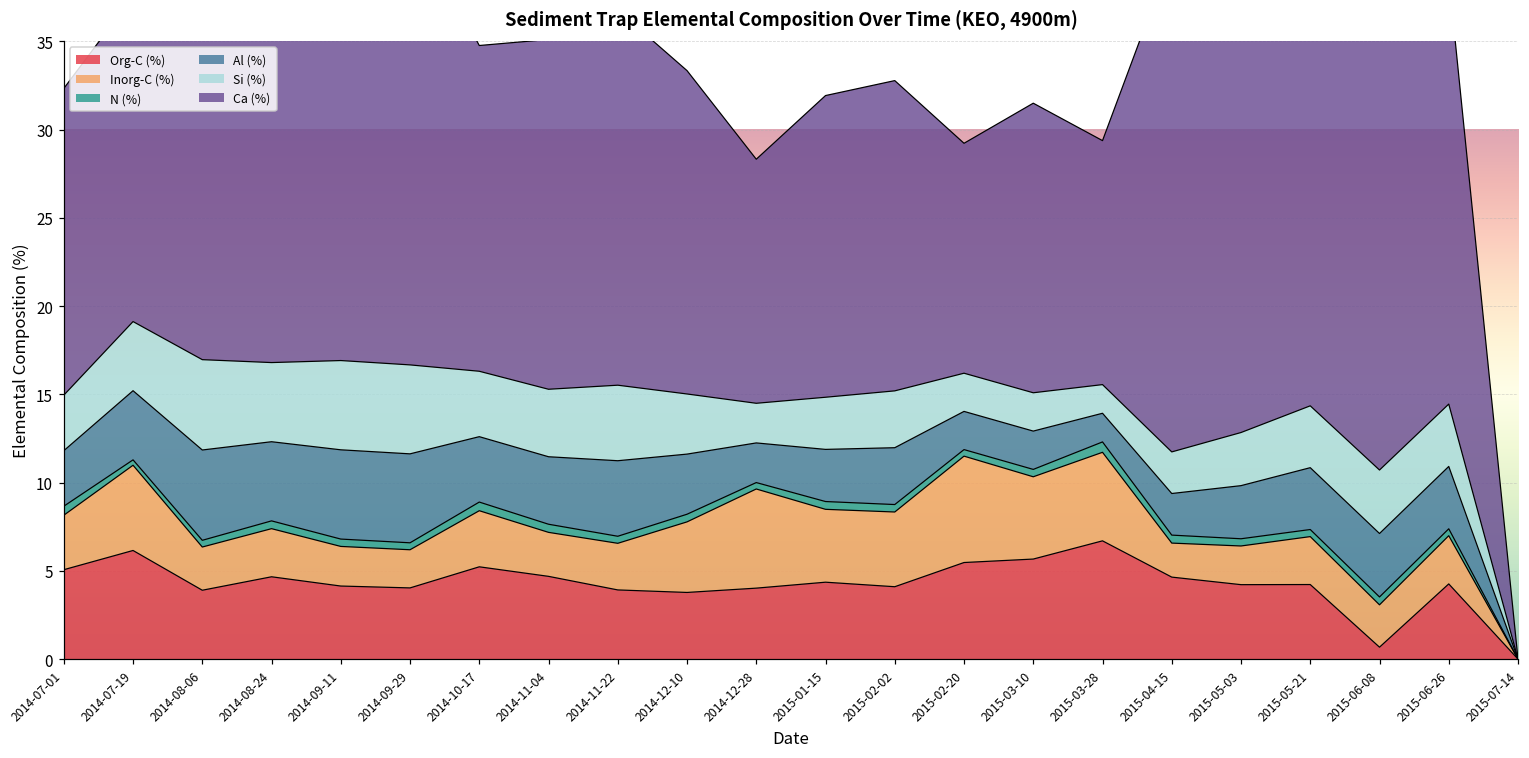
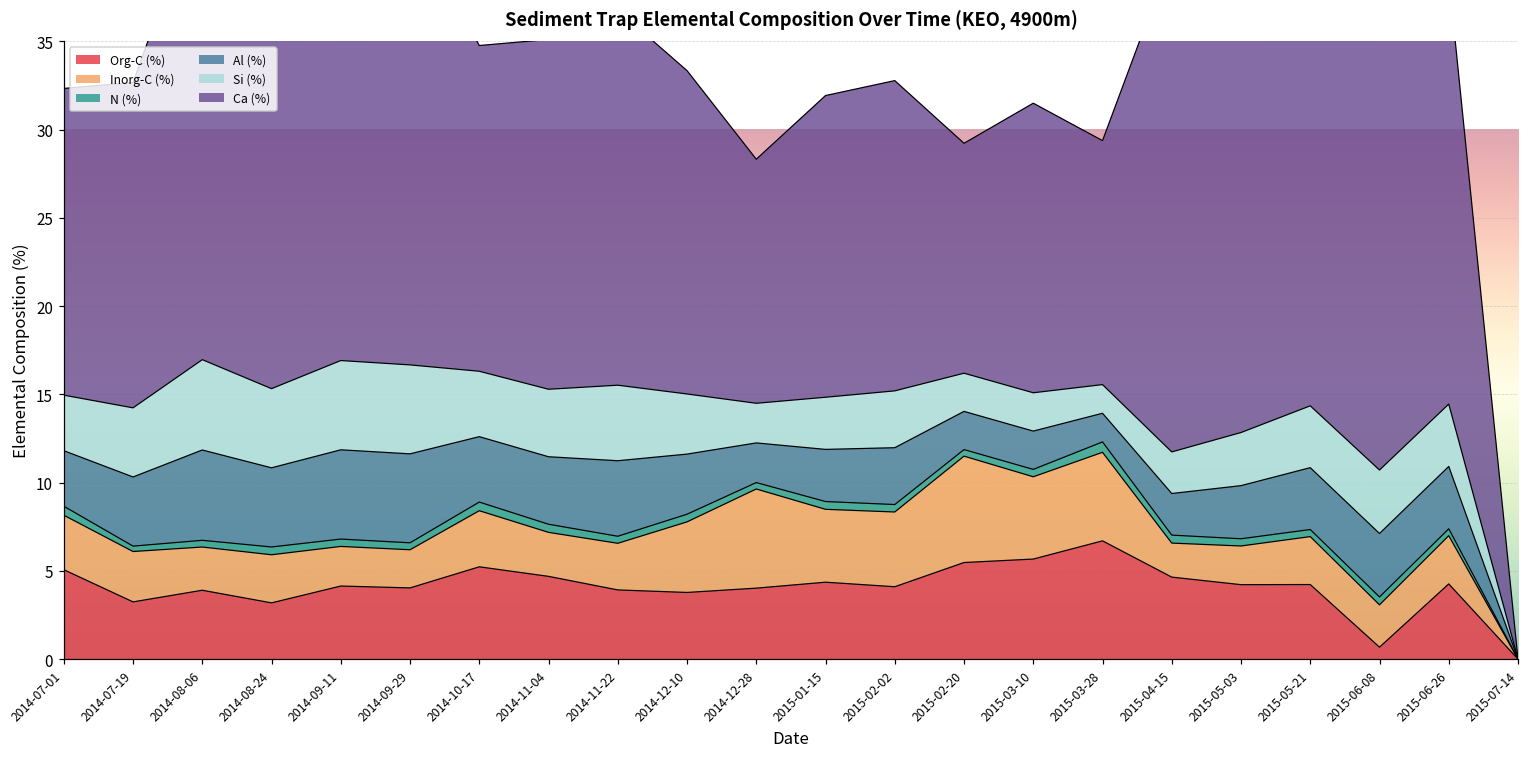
  {
    "Org-C (%)": {
      "2014-07-01": 5.1,
-     "2014-07-19": 6.2,
+     "2014-07-19": 3.2,
      "2014-08-06": 3.9,
-     "2014-08-24": 4.7,
+     "2014-08-24": 3.2,
      "2014-09-11": 4.1,
      "2014-09-29": 4.0,
      "2014-10-17": 5.2,
      "2014-11-04": 4.7,
      "2014-11-22": 3.9,
      "2014-12-10": 3.8,
      "2014-12-28": 4.0,
      "2015-01-15": 4.4,
      "2015-02-02": 4.1,
      "2015-02-20": 5.5,
      "2015-03-10": 5.7,
      "2015-03-28": 6.7,
      "2015-04-15": 4.6,
      "2015-05-03": 4.2,
      "2015-05-21": 4.2,
      "2015-06-08": 0.7,
      "2015-06-26": 4.3
    },
    "Inorg-C (%)": {
      "2014-07-01": 3.1,
-     "2014-07-19": 4.8,
+     "2014-07-19": 2.9,
      "2014-08-06": 2.4,
      "2014-08-24": 2.7,
      "2014-09-11": 2.2,
      "2014-09-29": 2.2,
      "2014-10-17": 3.2,
      "2014-11-04": 2.5,
      "2014-11-22": 2.6,
      "2014-12-10": 4.0,
      "2014-12-28": 5.6,
      "2015-01-15": 4.1,
      "2015-02-02": 4.2,
      "2015-02-20": 6.0,
      "2015-03-10": 4.7,
      "2015-03-28": 5.0,
      "2015-04-15": 1.9,
      "2015-05-03": 2.2,
      "2015-05-21": 2.7,
      "2015-06-08": 2.4,
      "2015-06-26": 2.7
    },
    "Si (%)": {
      "2014-07-01": 3.1,
      "2014-07-19": 3.9,
      "2014-08-06": 5.1,
      "2014-08-24": 4.5,
      "2014-09-11": 5.1,
      "2014-09-29": 5.0,
      "2014-10-17": 3.7,
      "2014-11-04": 3.8,
      "2014-11-22": 4.3,
      "2014-12-10": 3.4,
      "2014-12-28": 2.2,
      "2015-01-15": 3.0,
      "2015-02-02": 3.2,
      "2015-02-20": 2.2,
      "2015-03-10": 2.2,
      "2015-03-28": 1.6,
      "2015-04-15": 2.4,
      "2015-05-03": 3.0,
      "2015-05-21": 3.5,
      "2015-06-08": 3.6,
      "2015-06-26": 3.5
    },
    "Ca (%)": {
      "2014-07-01": 17.4,
      "2014-10-17": 18.5,
      "2014-11-04": 19.8,
      "2014-12-10": 18.3,
      "2014-12-28": 13.8,
      "2015-01-15": 17.1,
      "2015-02-02": 17.6,
      "2015-02-20": 13.0,
      "2015-03-10": 16.4,
      "2015-03-28": 13.8
    }
  }
